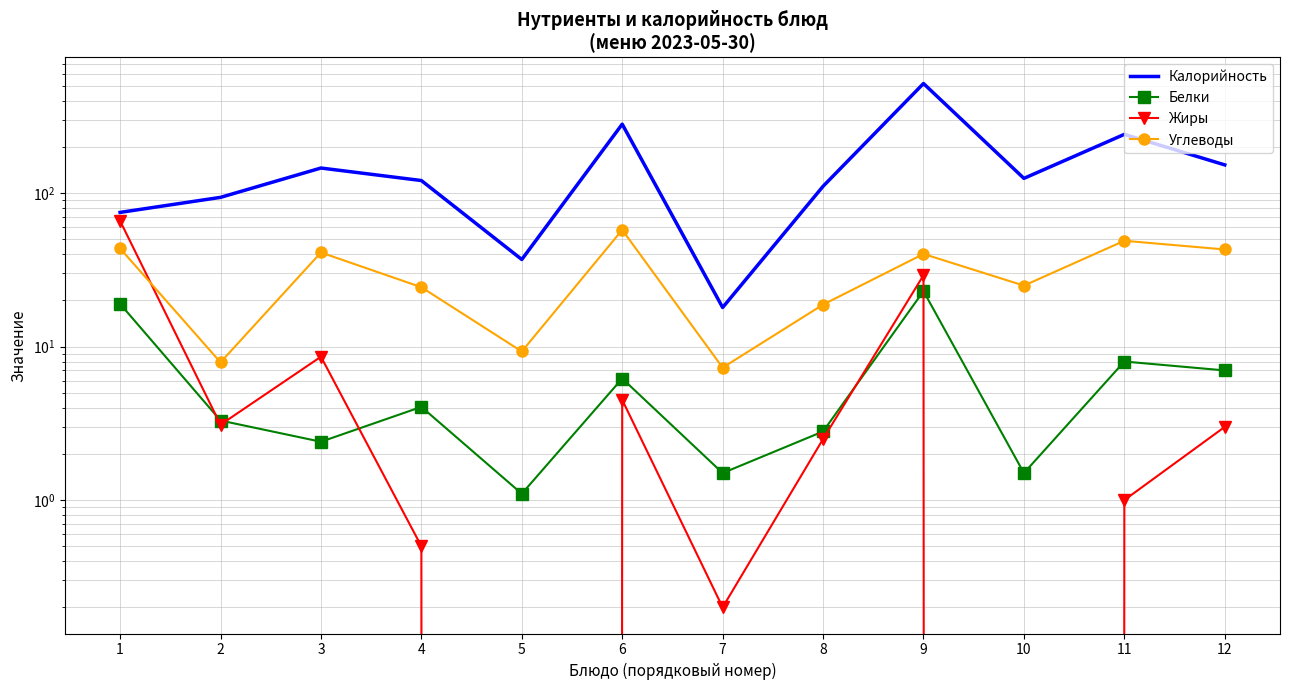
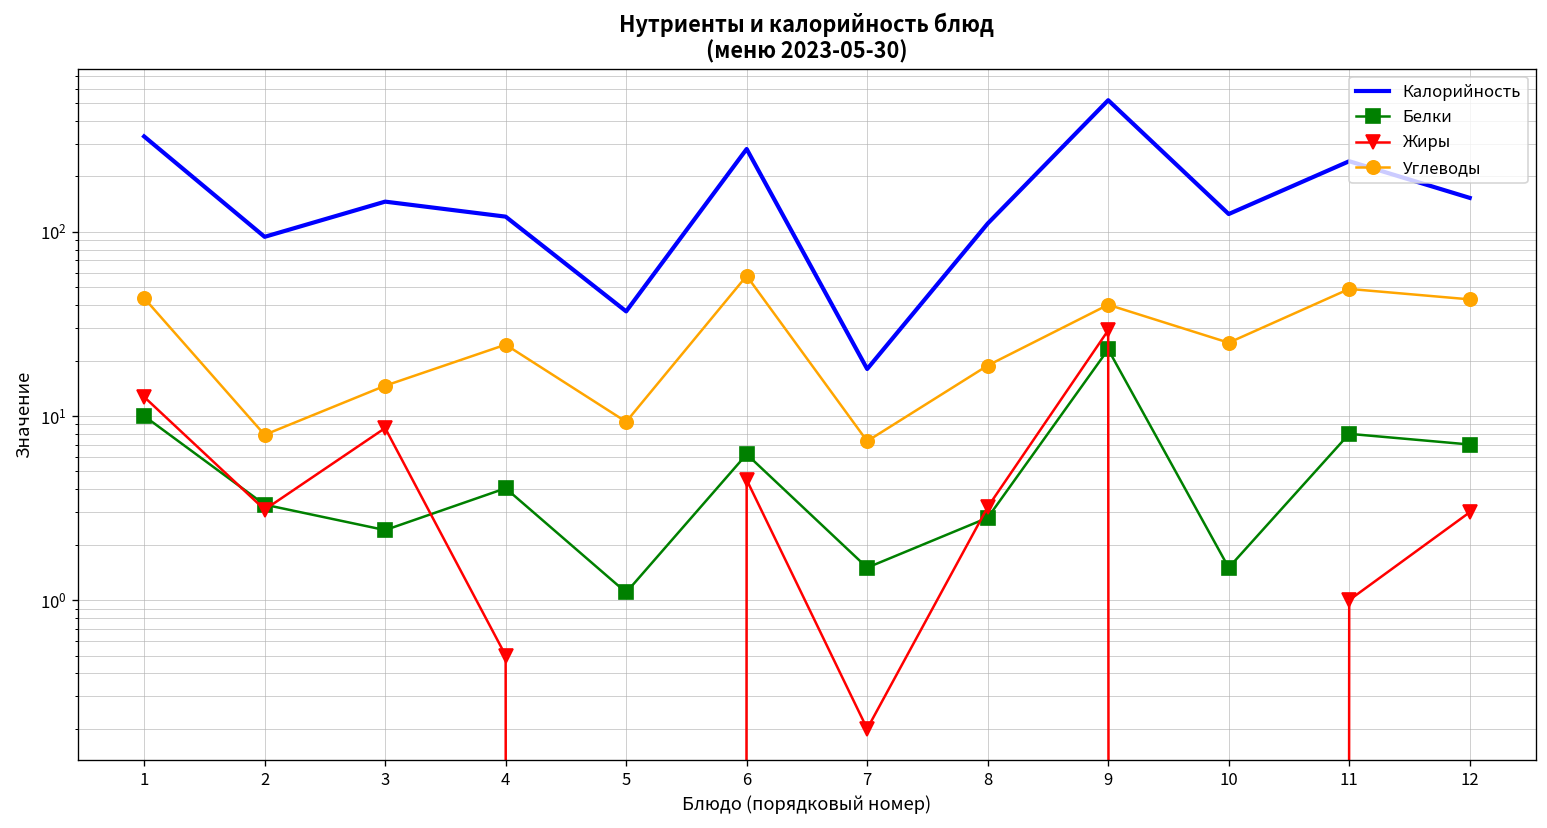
  {
    "Калорийность": {
-     "1": 80,
+     "1": 330,
      "2": 90,
      "3": 150,
      "4": 120,
      "5": 37,
      "6": 280,
      "7": 18,
      "8": 110,
      "9": 520,
      "10": 130,
      "12": 150
    },
    "Белки": {
-     "1": 19,
+     "1": 10,
      "2": 3.3,
      "3": 2.4,
      "4": 4,
      "5": 1.1,
      "6": 6,
      "7": 1.5,
      "8": 2.8,
      "9": 23,
      "10": 1.5,
      "11": 8,
      "12": 7
    },
    "Жиры": {
-     "1": 66,
+     "1": 13,
      "2": 3.1,
      "3": 9,
      "4": 0.5,
      "6": 4.5,
      "7": 0.2,
-     "8": 2.5,
+     "8": 3.2,
      "9": 29,
      "11": 1.0,
      "12": 3.0
    },
    "Углеводы": {
      "1": 44,
      "2": 8,
-     "3": 41,
+     "3": 15,
      "4": 24,
      "5": 9,
      "6": 58,
      "7": 7,
      "8": 19,
      "9": 40,
      "10": 25,
      "11": 49,
      "12": 43
    }
  }
